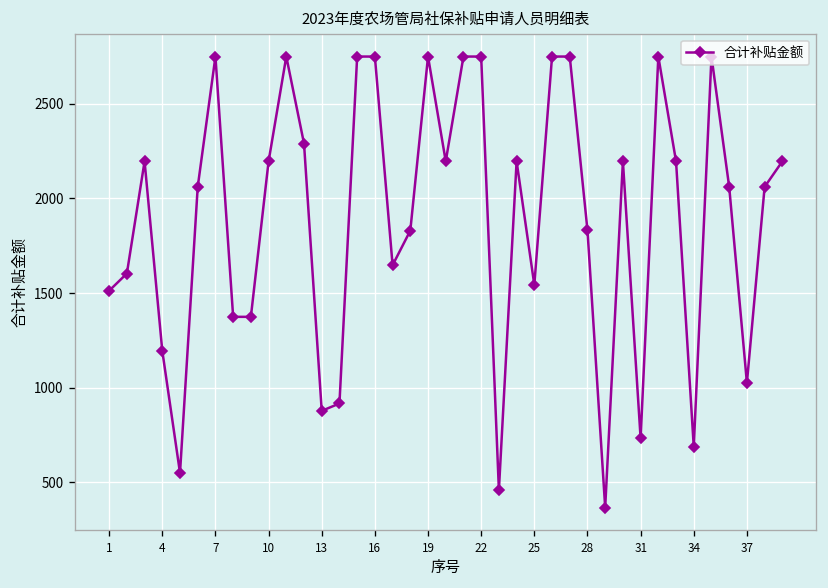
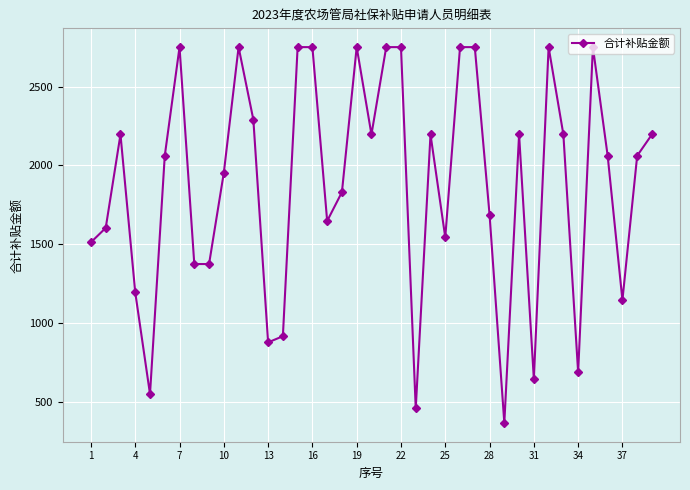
  {
    "1": 1510,
    "4": 1190,
    "7": 2750,
-   "10": 2200,
+   "10": 1950,
    "13": 880,
    "16": 2750,
    "19": 2750,
    "22": 2750,
    "25": 1540,
-   "28": 1830,
-   "31": 730,
+   "28": 1690,
+   "31": 640,
    "34": 690,
-   "37": 1030
+   "37": 1150
  }
